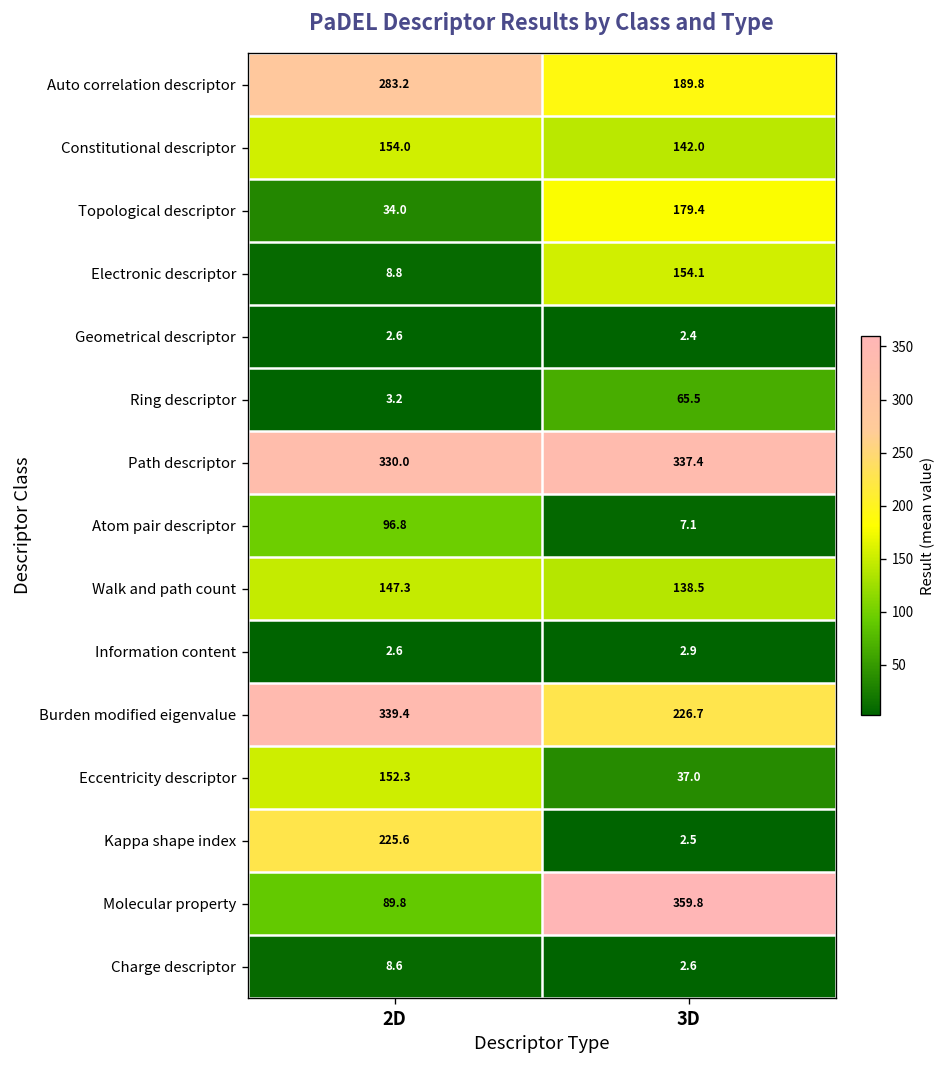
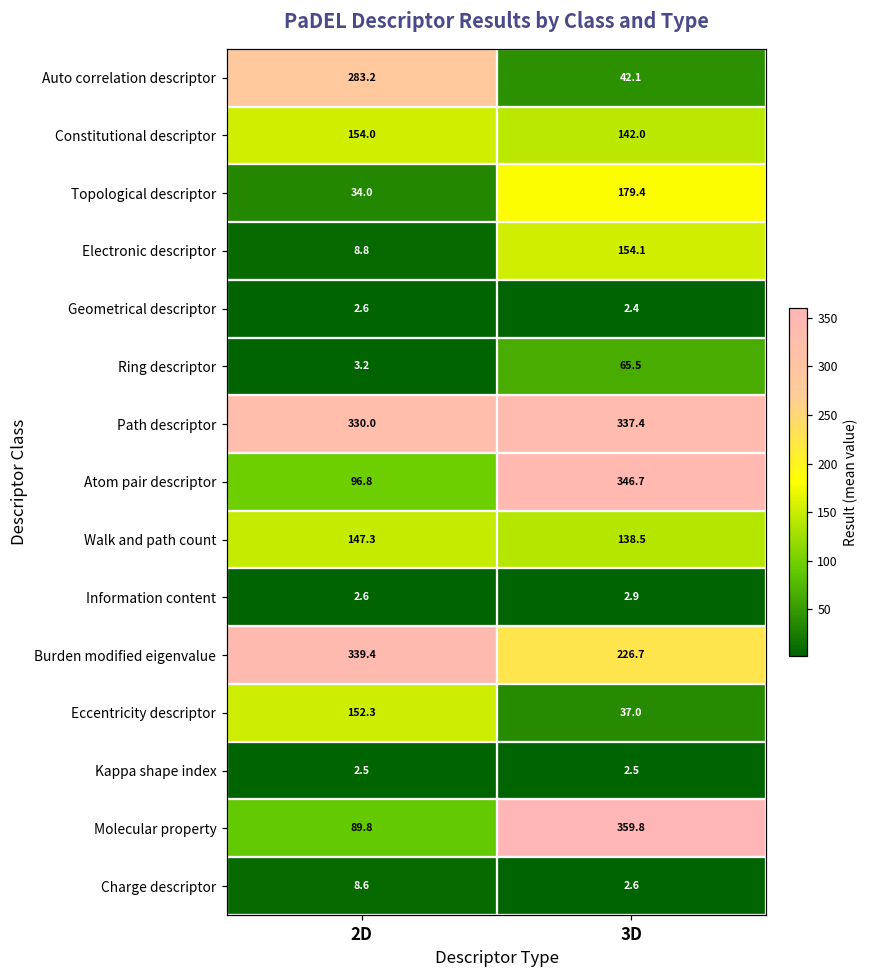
  {
    "Auto correlation descriptor": {
      "2D": 283.2,
-     "3D": 189.8
+     "3D": 42.1
    },
    "Constitutional descriptor": {
      "2D": 154.0,
      "3D": 142.0
    },
    "Topological descriptor": {
      "2D": 34.0,
      "3D": 179.4
    },
    "Electronic descriptor": {
      "2D": 8.8,
      "3D": 154.1
    },
    "Geometrical descriptor": {
      "2D": 2.6,
      "3D": 2.4
    },
    "Ring descriptor": {
      "2D": 3.2,
      "3D": 65.5
    },
    "Path descriptor": {
      "2D": 330.0,
      "3D": 337.4
    },
    "Atom pair descriptor": {
      "2D": 96.8,
-     "3D": 7.1
+     "3D": 346.7
    },
    "Walk and path count": {
      "2D": 147.3,
      "3D": 138.5
    },
    "Information content": {
      "2D": 2.6,
      "3D": 2.9
    },
    "Burden modified eigenvalue": {
      "2D": 339.4,
      "3D": 226.7
    },
    "Eccentricity descriptor": {
      "2D": 152.3,
      "3D": 37.0
    },
    "Kappa shape index": {
-     "2D": 225.6,
+     "2D": 2.5,
      "3D": 2.5
    },
    "Molecular property": {
      "2D": 89.8,
      "3D": 359.8
    },
    "Charge descriptor": {
      "2D": 8.6,
      "3D": 2.6
    }
  }
